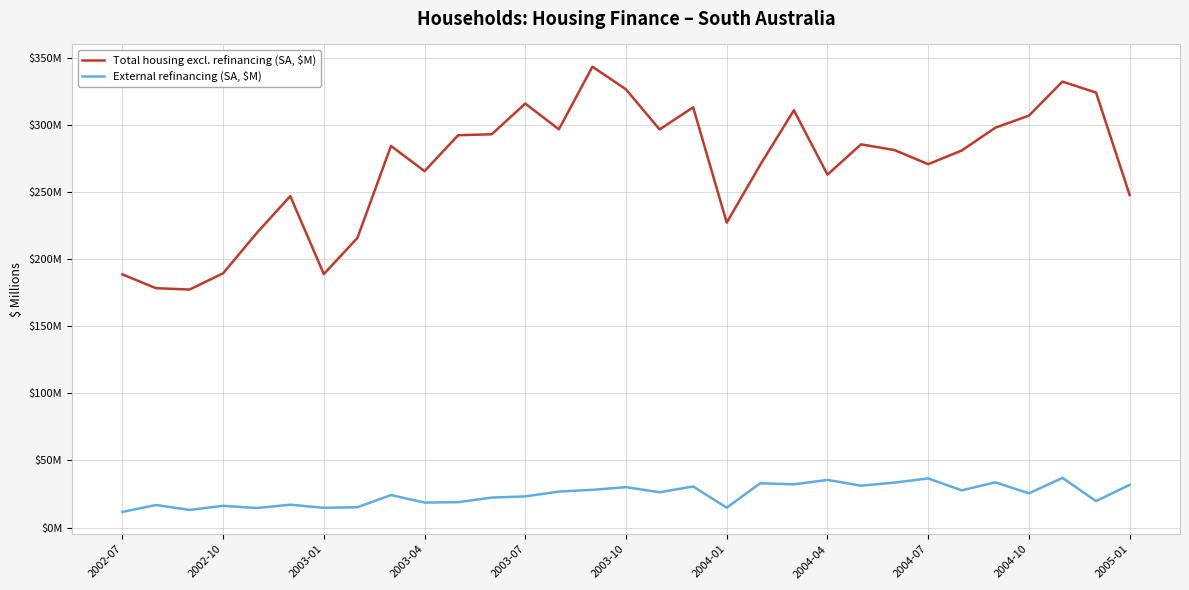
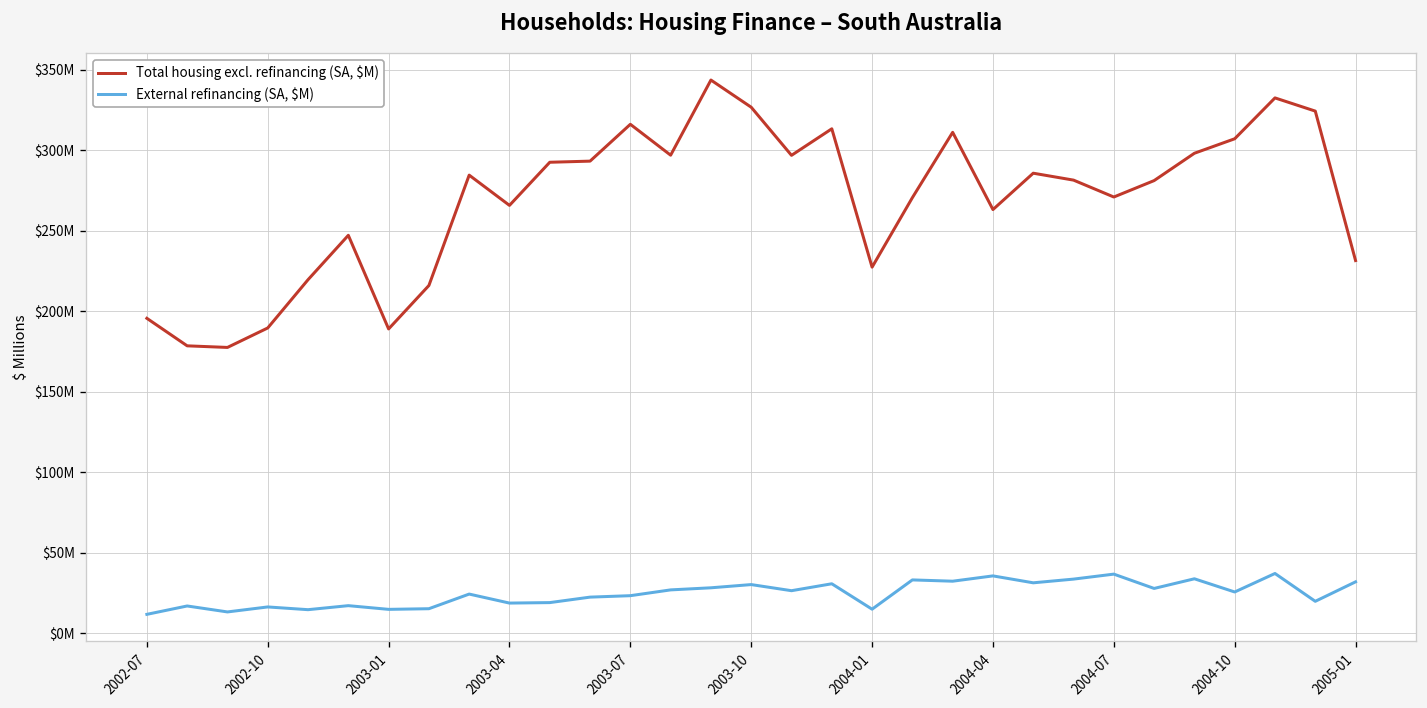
  {
    "Total housing excl. refinancing (SA, $M)": {
-     "2002-07": "$189000000",
+     "2002-07": "$196000000",
      "2002-10": "$190000000",
      "2003-01": "$189000000",
      "2003-04": "$266000000",
      "2003-07": "$316000000",
      "2003-10": "$327000000",
      "2004-01": "$227000000",
      "2004-04": "$263000000",
      "2004-07": "$271000000",
      "2004-10": "$307000000",
-     "2005-01": "$248000000"
+     "2005-01": "$232000000"
    },
    "External refinancing (SA, $M)": {
      "2002-07": "$12000000",
      "2002-10": "$16000000",
      "2003-01": "$15000000",
      "2003-04": "$19000000",
      "2003-07": "$23000000",
      "2003-10": "$30000000",
      "2004-01": "$15000000",
      "2004-04": "$36000000",
      "2004-07": "$37000000",
      "2004-10": "$26000000",
      "2005-01": "$32000000"
    }
  }
